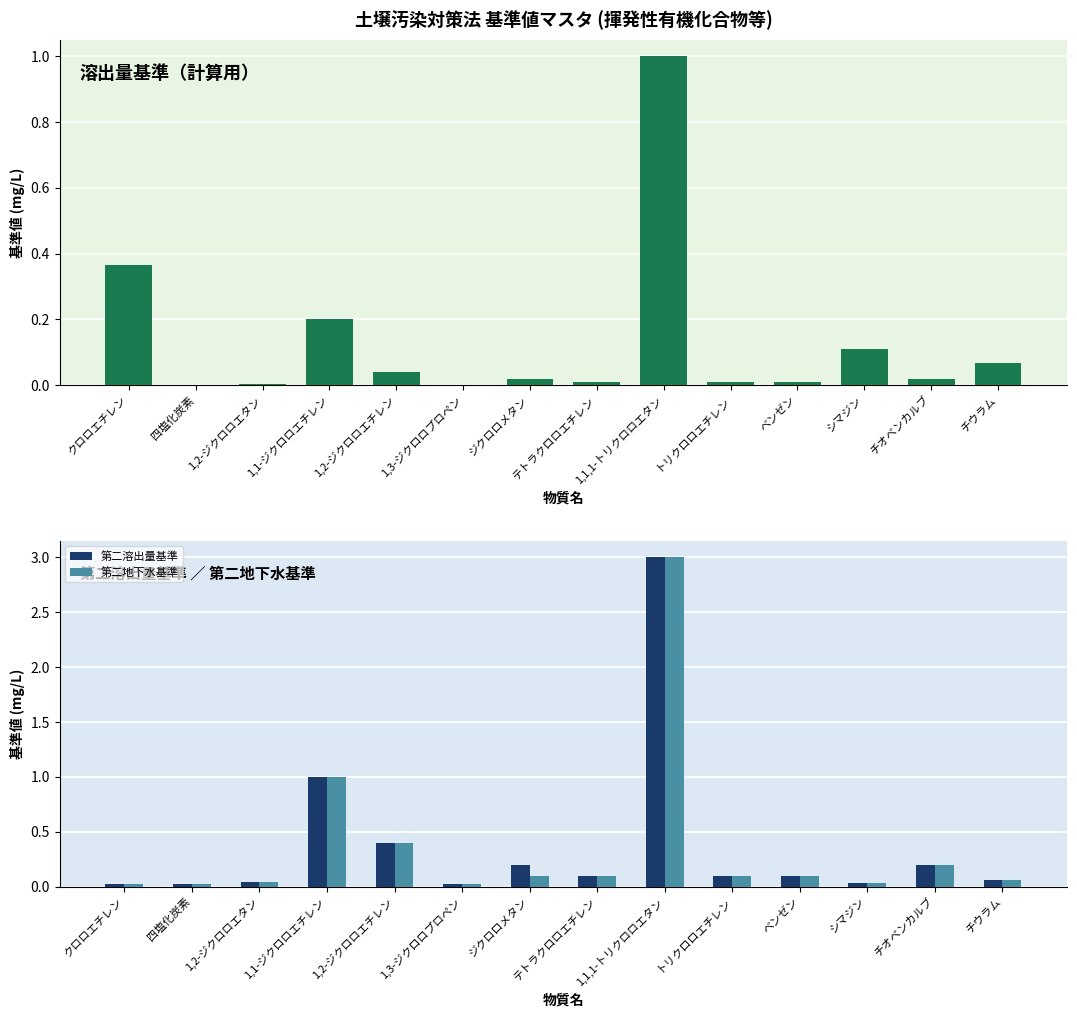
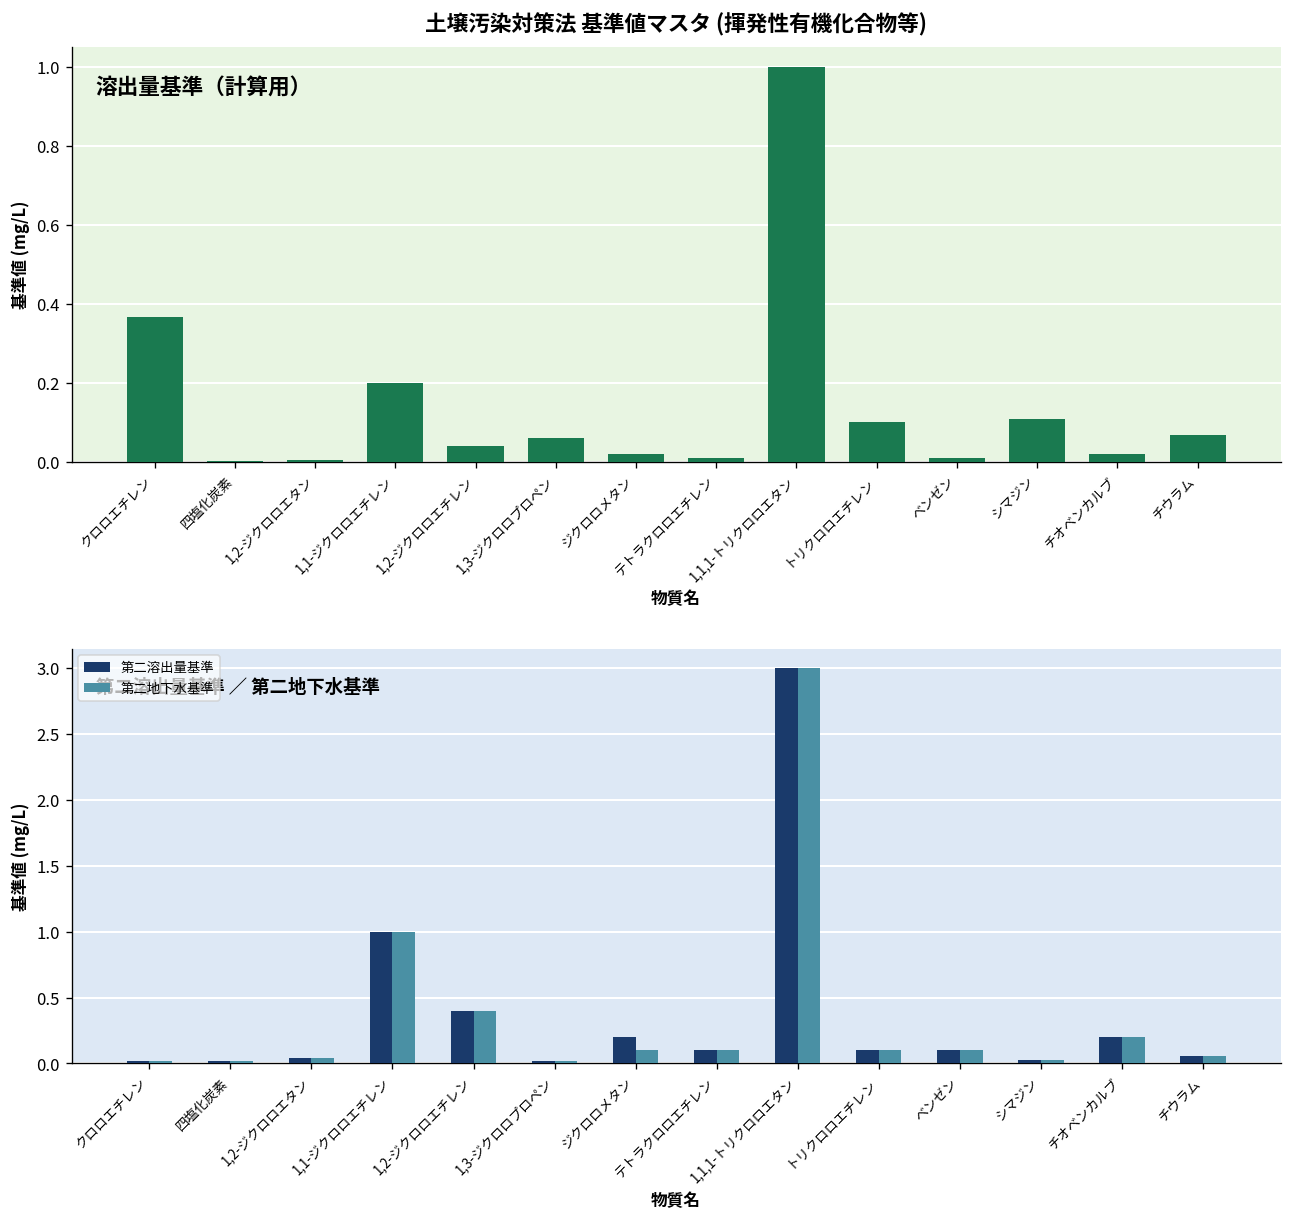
  {
    "土壌汚染対策法 基準値マスタ (揮発性有機化合物等)": {
      "クロロエチレン": 0.37,
      "1,1-ジクロロエチレン": 0.20,
      "1,2-ジクロロエチレン": 0.04,
-     "1,3-ジクロロプロペン": 0.00,
+     "1,3-ジクロロプロペン": 0.06,
      "ジクロロメタン": 0.02,
      "テトラクロロエチレン": 0.01,
      "1,1,1-トリクロロエタン": 1.00,
-     "トリクロロエチレン": 0.01,
+     "トリクロロエチレン": 0.10,
      "ベンゼン": 0.01,
      "シマジン": 0.11,
      "チオベンカルブ": 0.02,
      "チウラム": 0.07
    }
  }
